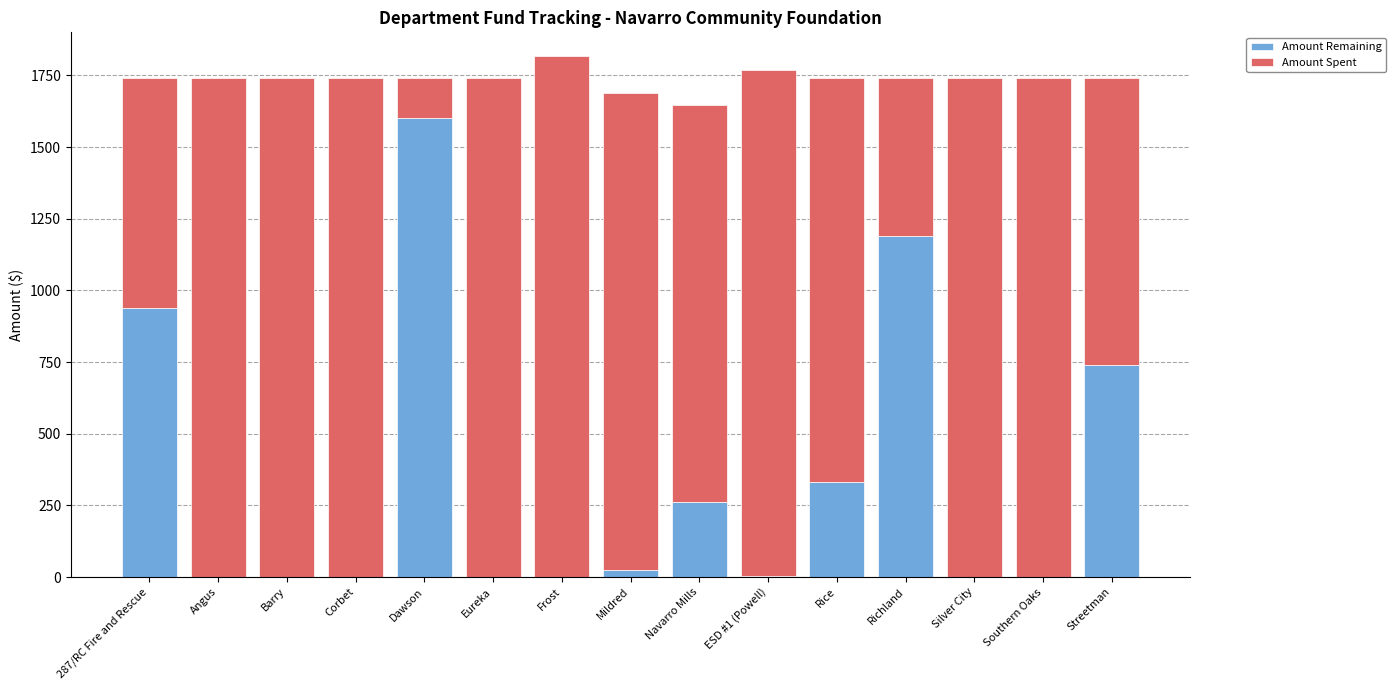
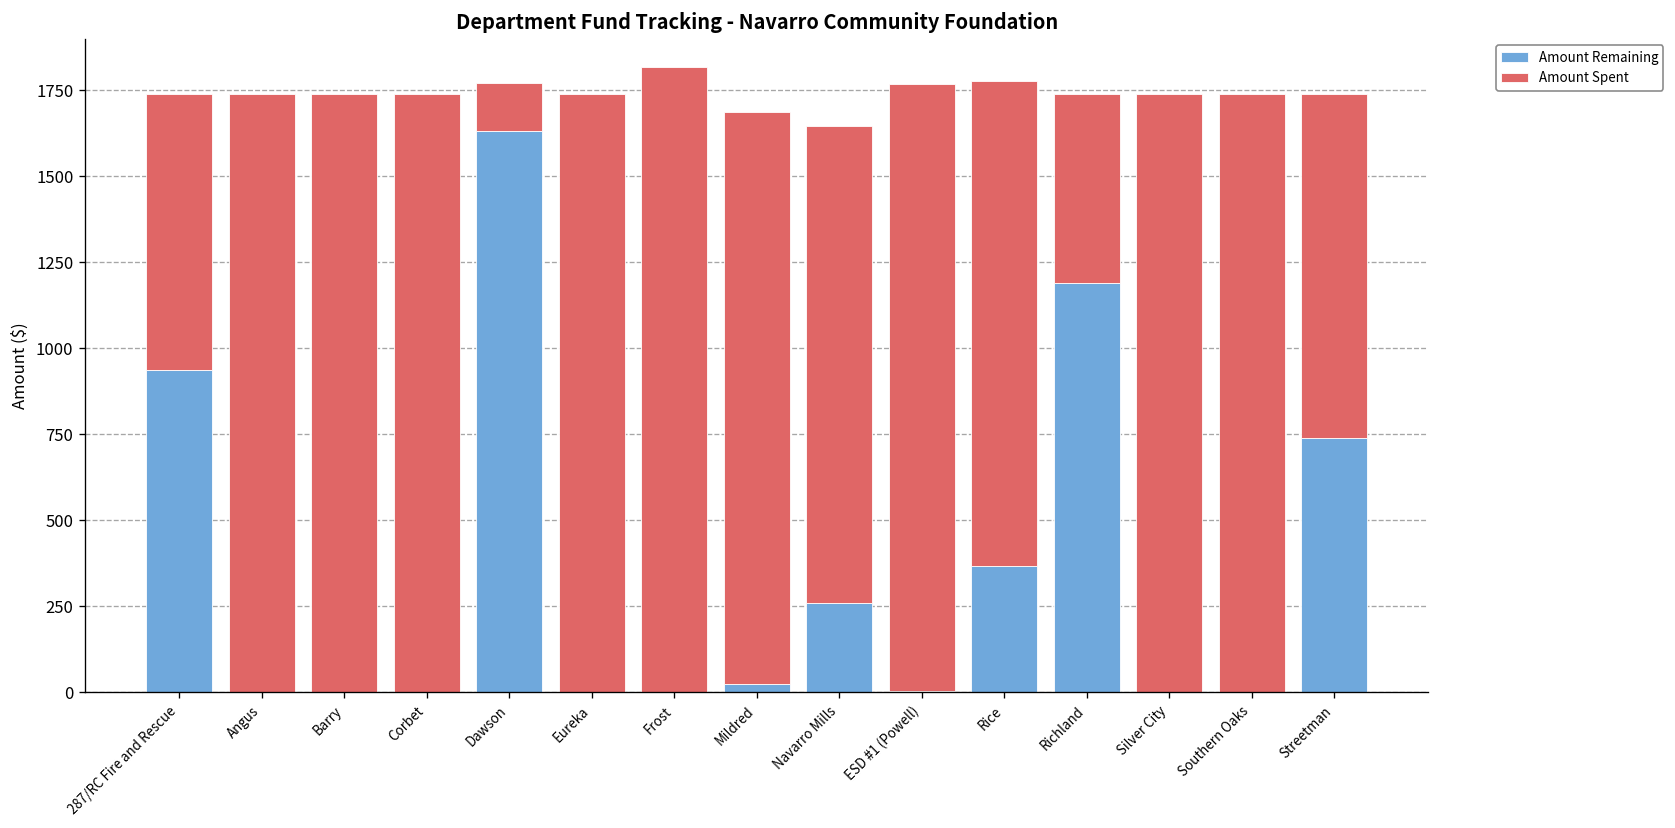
  {
    "Amount Remaining": {
      "287/RC Fire and Rescue": 940,
      "Angus": 0,
      "Barry": 0,
-     "Dawson": 1600,
+     "Dawson": 1630,
      "Eureka": 0,
      "Frost": 0,
      "Mildred": 20,
      "Navarro Mills": 260,
-     "Rice": 330,
+     "Rice": 370,
      "Richland": 1190,
      "Silver City": 0,
      "Southern Oaks": 0,
      "Streetman": 740
    },
    "Amount Spent": {
      "287/RC Fire and Rescue": 800,
      "Angus": 1740,
      "Barry": 1740,
      "Corbet": 1740,
      "Dawson": 140,
      "Eureka": 1740,
      "Frost": 1820,
      "Mildred": 1660,
      "Navarro Mills": 1390,
      "ESD #1 (Powell)": 1760,
      "Rice": 1410,
      "Richland": 550,
      "Silver City": 1740,
      "Southern Oaks": 1740,
      "Streetman": 1000
    }
  }
